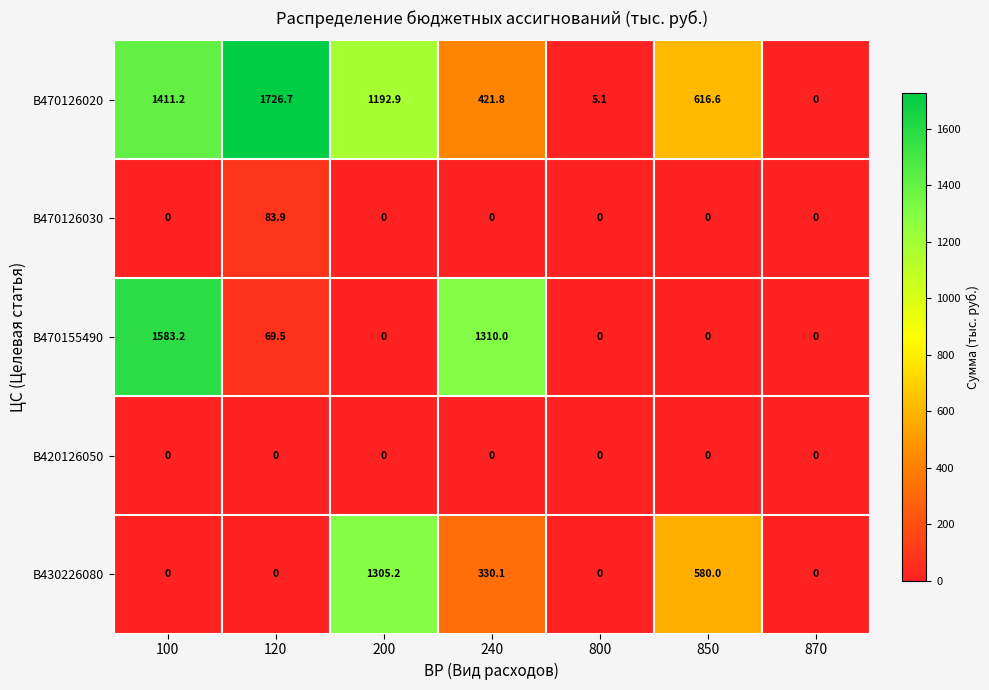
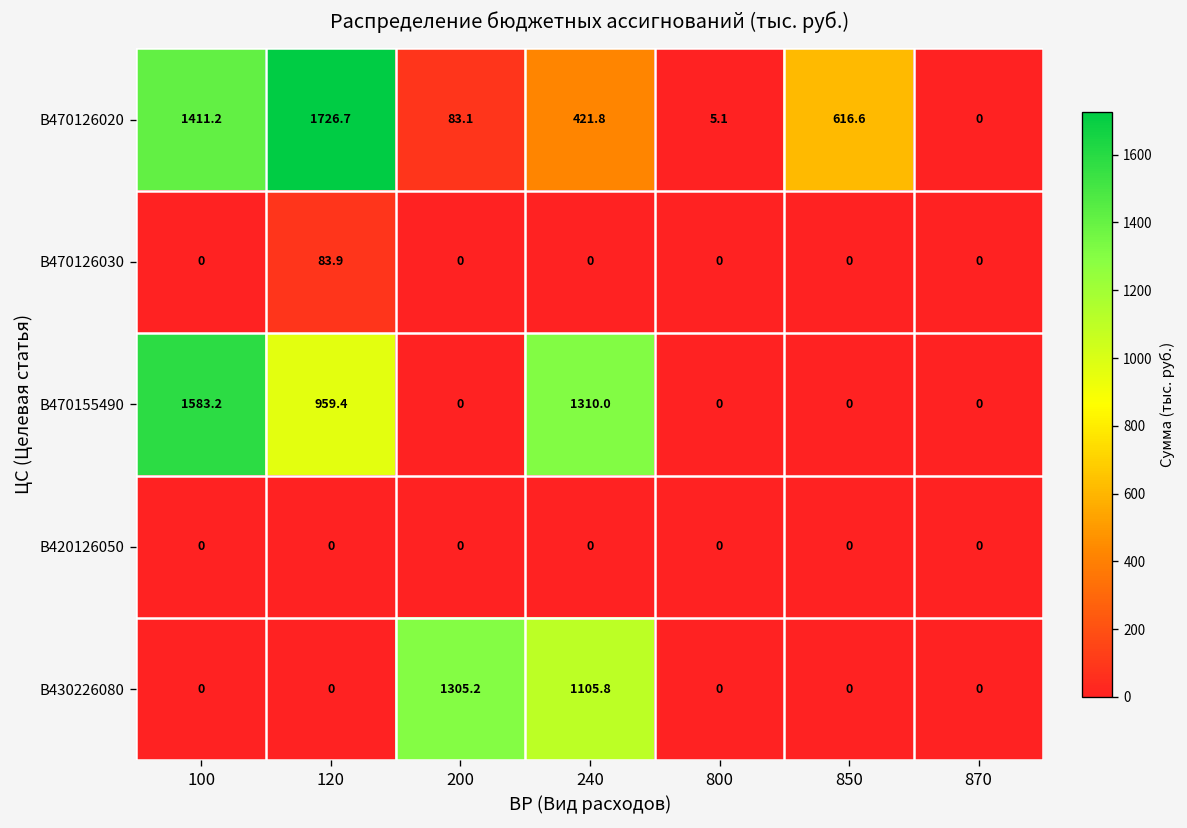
  {
    "В470126020": {
      "100": 1411.2,
      "120": 1726.7,
-     "200": 1192.9,
+     "200": 83.1,
      "240": 421.8,
      "800": 5.1,
      "850": 616.6,
      "870": 0
    },
    "В470126030": {
      "100": 0,
      "120": 83.9,
      "200": 0,
      "240": 0,
      "800": 0,
      "850": 0,
      "870": 0
    },
    "В470155490": {
      "100": 1583.2,
-     "120": 69.5,
+     "120": 959.4,
      "200": 0,
      "240": 1310.0,
      "800": 0,
      "850": 0,
      "870": 0
    },
    "В420126050": {
      "100": 0,
      "120": 0,
      "200": 0,
      "240": 0,
      "800": 0,
      "850": 0,
      "870": 0
    },
    "В430226080": {
      "100": 0,
      "120": 0,
      "200": 1305.2,
-     "240": 330.1,
+     "240": 1105.8,
      "800": 0,
-     "850": 580.0,
+     "850": 0,
      "870": 0
    }
  }
